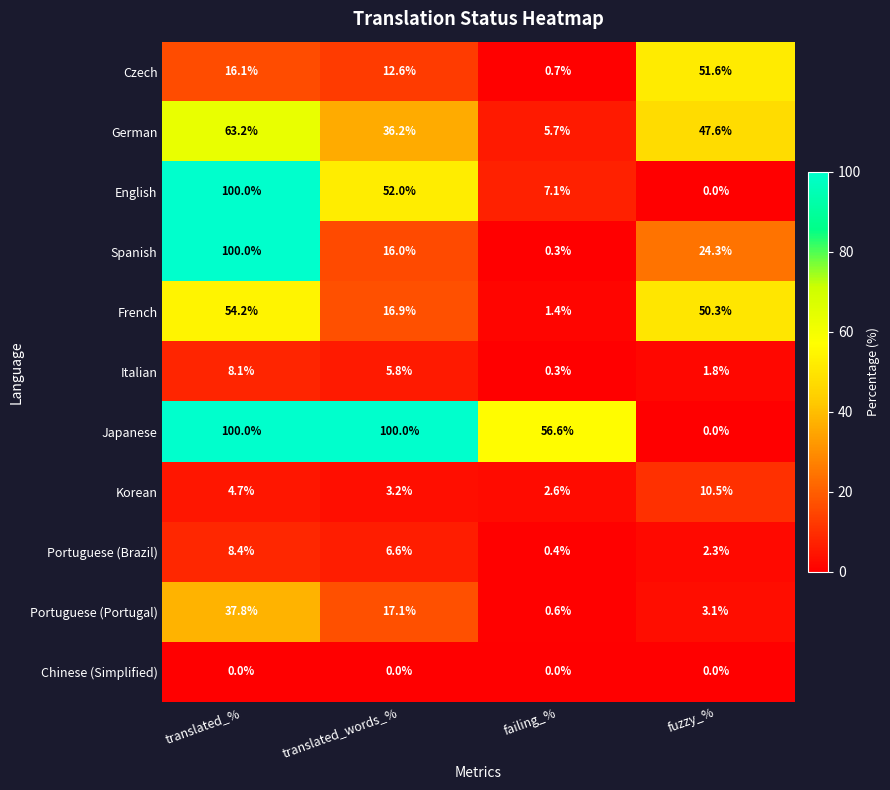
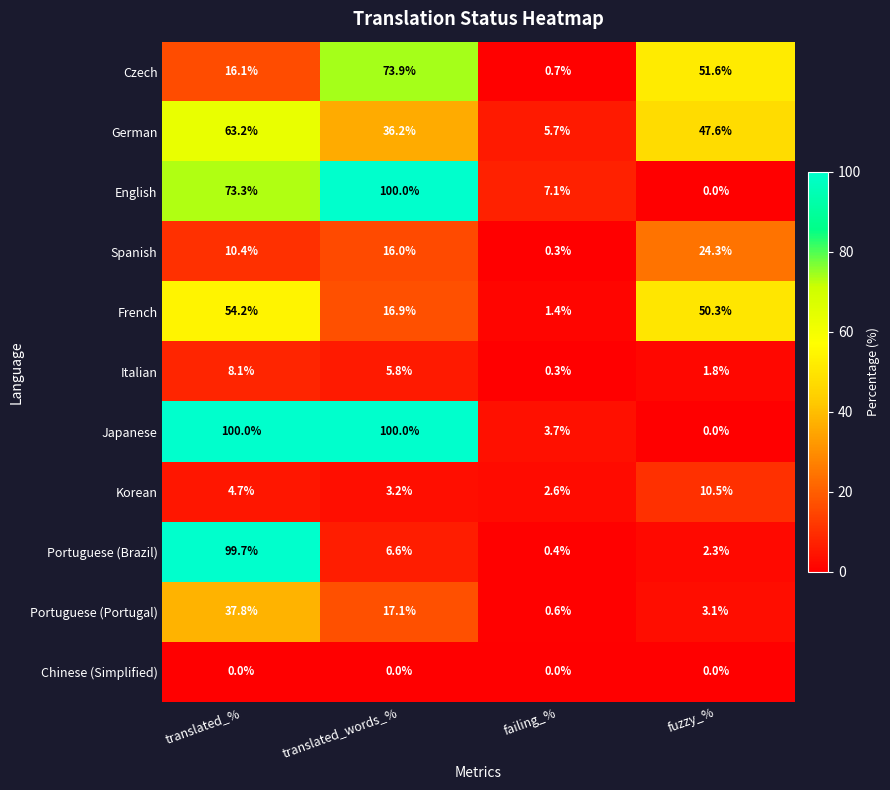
  {
    "Czech": {
      "translated_%": "16.1%",
-     "translated_words_%": "12.6%",
+     "translated_words_%": "73.9%",
      "failing_%": "0.7%",
      "fuzzy_%": "51.6%"
    },
    "German": {
      "translated_%": "63.2%",
      "translated_words_%": "36.2%",
      "failing_%": "5.7%",
      "fuzzy_%": "47.6%"
    },
    "English": {
-     "translated_%": "100.0%",
-     "translated_words_%": "52.0%",
+     "translated_%": "73.3%",
+     "translated_words_%": "100.0%",
      "failing_%": "7.1%",
      "fuzzy_%": "0.0%"
    },
    "Spanish": {
-     "translated_%": "100.0%",
+     "translated_%": "10.4%",
      "translated_words_%": "16.0%",
      "failing_%": "0.3%",
      "fuzzy_%": "24.3%"
    },
    "French": {
      "translated_%": "54.2%",
      "translated_words_%": "16.9%",
      "failing_%": "1.4%",
      "fuzzy_%": "50.3%"
    },
    "Italian": {
      "translated_%": "8.1%",
      "translated_words_%": "5.8%",
      "failing_%": "0.3%",
      "fuzzy_%": "1.8%"
    },
    "Japanese": {
      "translated_%": "100.0%",
      "translated_words_%": "100.0%",
-     "failing_%": "56.6%",
+     "failing_%": "3.7%",
      "fuzzy_%": "0.0%"
    },
    "Korean": {
      "translated_%": "4.7%",
      "translated_words_%": "3.2%",
      "failing_%": "2.6%",
      "fuzzy_%": "10.5%"
    },
    "Portuguese (Brazil)": {
-     "translated_%": "8.4%",
+     "translated_%": "99.7%",
      "translated_words_%": "6.6%",
      "failing_%": "0.4%",
      "fuzzy_%": "2.3%"
    },
    "Portuguese (Portugal)": {
      "translated_%": "37.8%",
      "translated_words_%": "17.1%",
      "failing_%": "0.6%",
      "fuzzy_%": "3.1%"
    },
    "Chinese (Simplified)": {
      "translated_%": "0.0%",
      "translated_words_%": "0.0%",
      "failing_%": "0.0%",
      "fuzzy_%": "0.0%"
    }
  }
